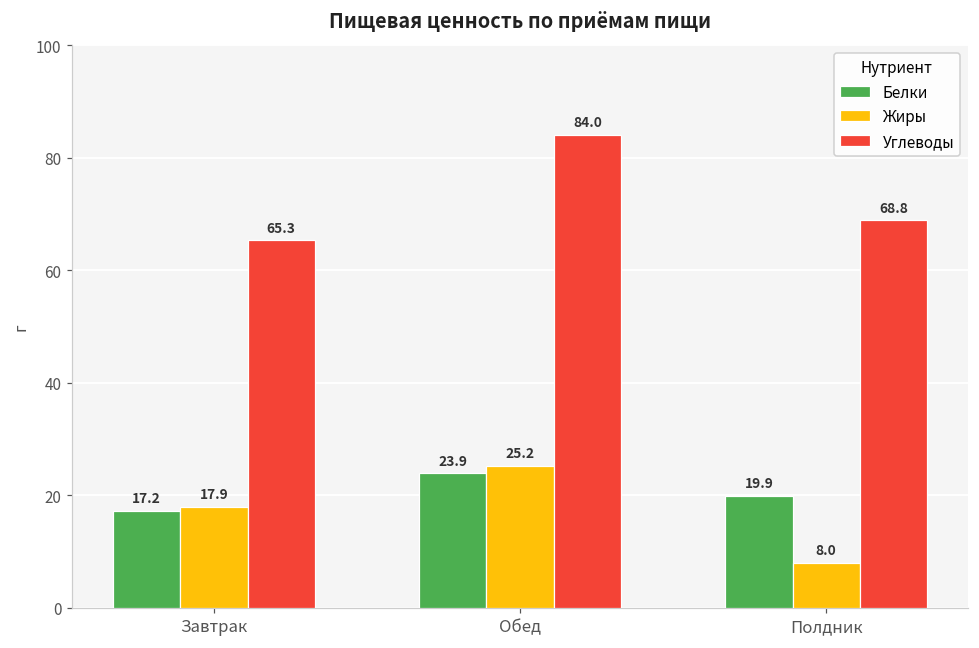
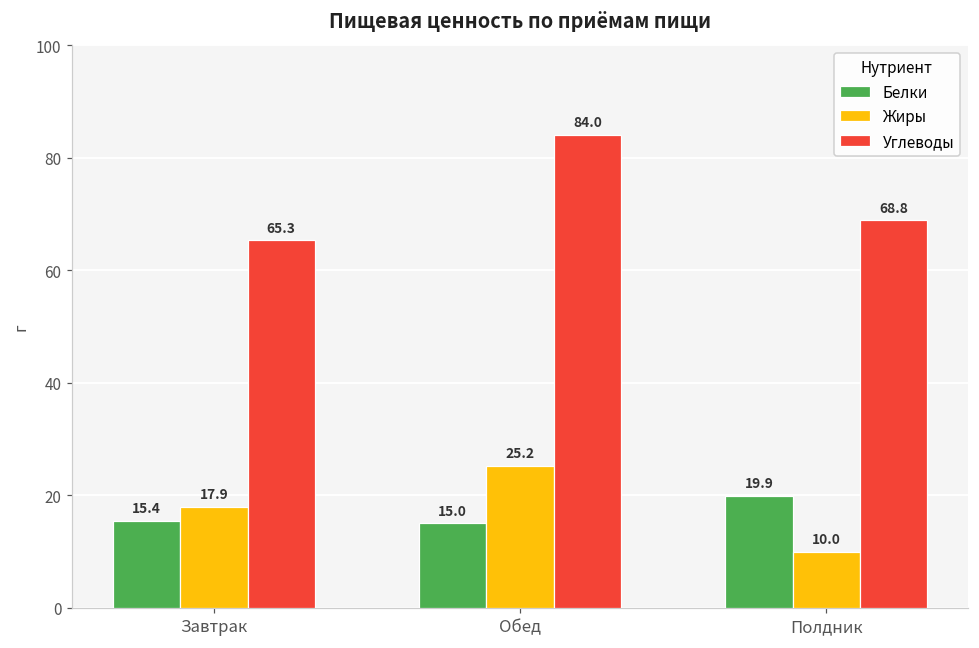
  {
    "Белки": {
-     "Завтрак": 17.2,
-     "Обед": 23.9,
+     "Завтрак": 15.4,
+     "Обед": 15.0,
      "Полдник": 19.9
    },
    "Жиры": {
      "Завтрак": 17.9,
      "Обед": 25.2,
-     "Полдник": 8.0
+     "Полдник": 10.0
    },
    "Углеводы": {
      "Завтрак": 65.3,
      "Обед": 84.0,
      "Полдник": 68.8
    }
  }
